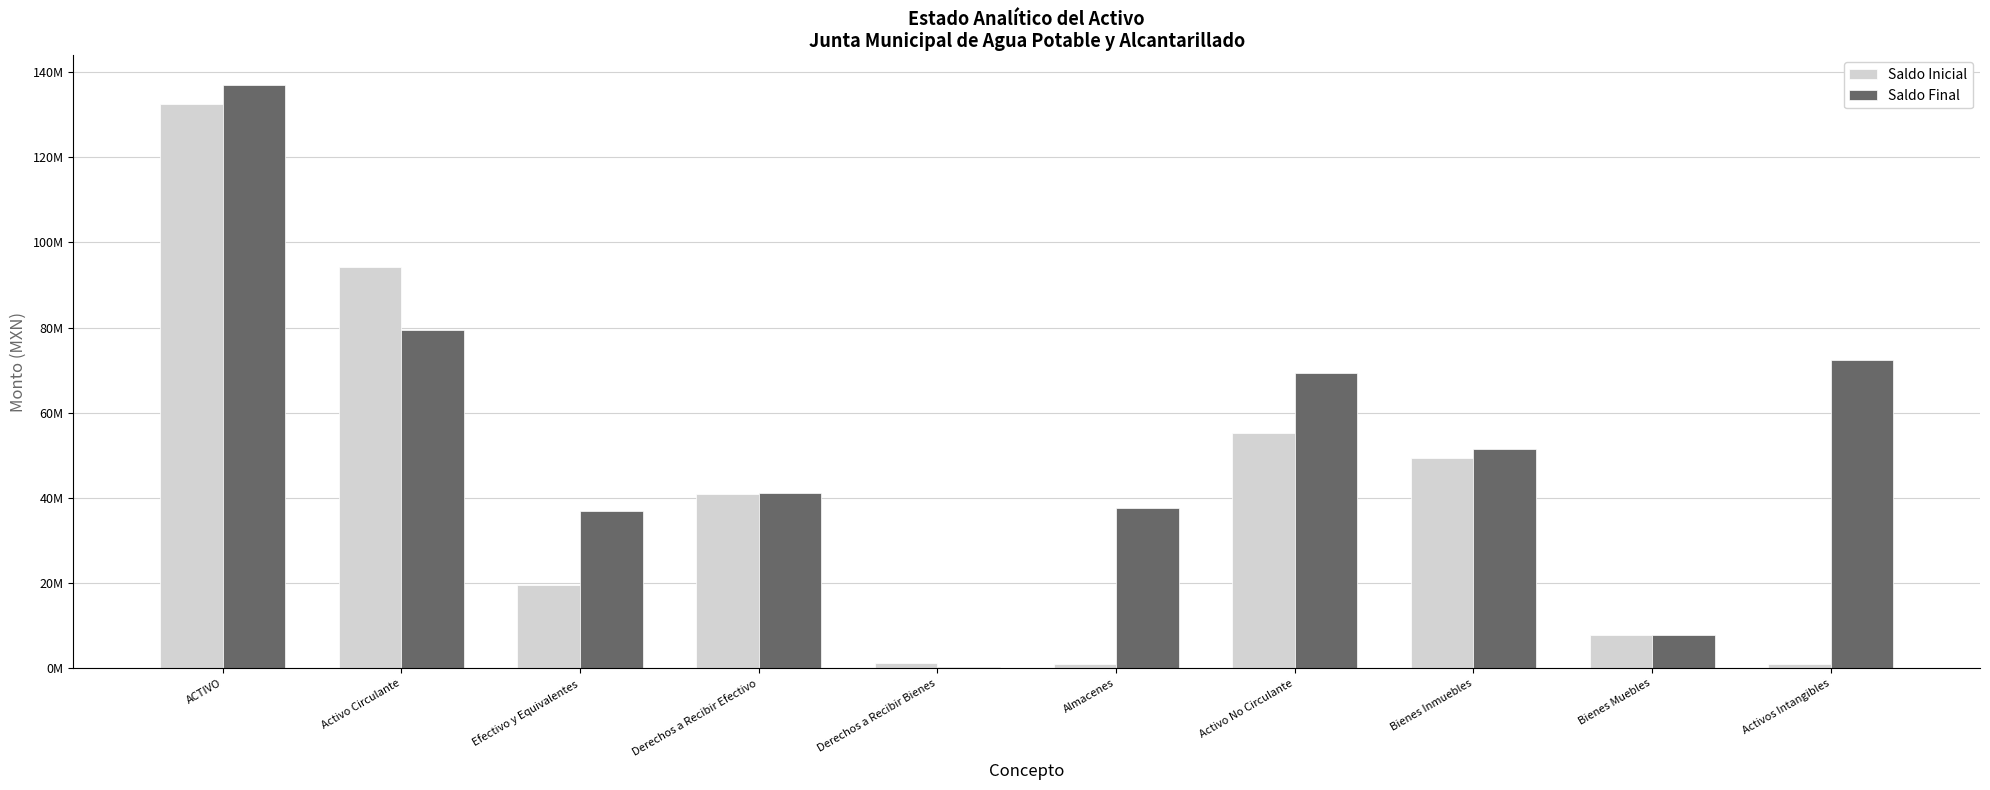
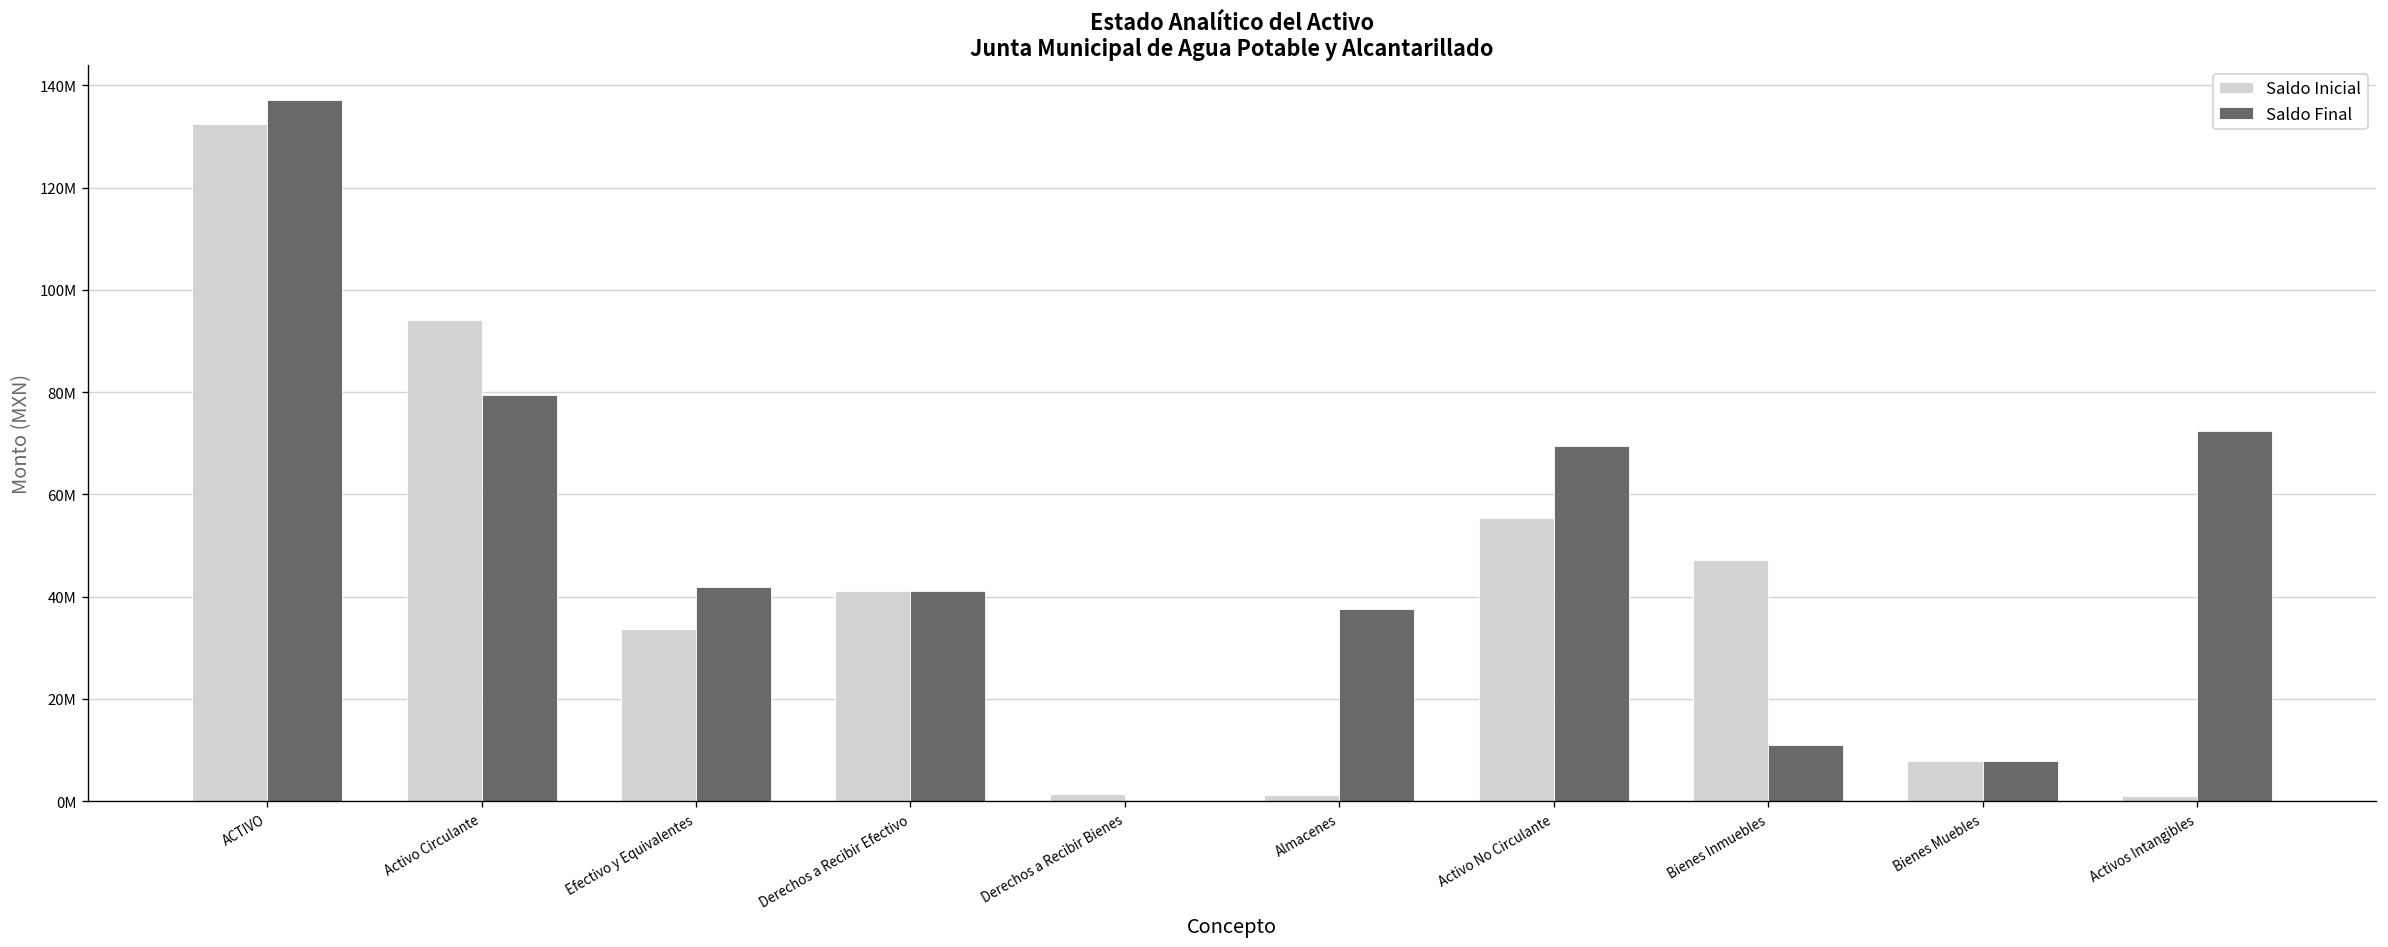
  {
    "Saldo Inicial": {
      "ACTIVO": 132000000,
      "Activo Circulante": 94000000,
-     "Efectivo y Equivalentes": 20000000,
+     "Efectivo y Equivalentes": 34000000,
      "Derechos a Recibir Efectivo": 41000000,
      "Derechos a Recibir Bienes": 1000000,
      "Almacenes": 1000000,
      "Activo No Circulante": 55000000,
-     "Bienes Inmuebles": 49000000,
+     "Bienes Inmuebles": 47000000,
      "Bienes Muebles": 8000000,
      "Activos Intangibles": 1000000
    },
    "Saldo Final": {
      "ACTIVO": 137000000,
      "Activo Circulante": 79000000,
-     "Efectivo y Equivalentes": 37000000,
+     "Efectivo y Equivalentes": 42000000,
      "Derechos a Recibir Efectivo": 41000000,
      "Almacenes": 38000000,
      "Activo No Circulante": 69000000,
-     "Bienes Inmuebles": 52000000,
+     "Bienes Inmuebles": 11000000,
      "Bienes Muebles": 8000000,
      "Activos Intangibles": 72000000
    }
  }
